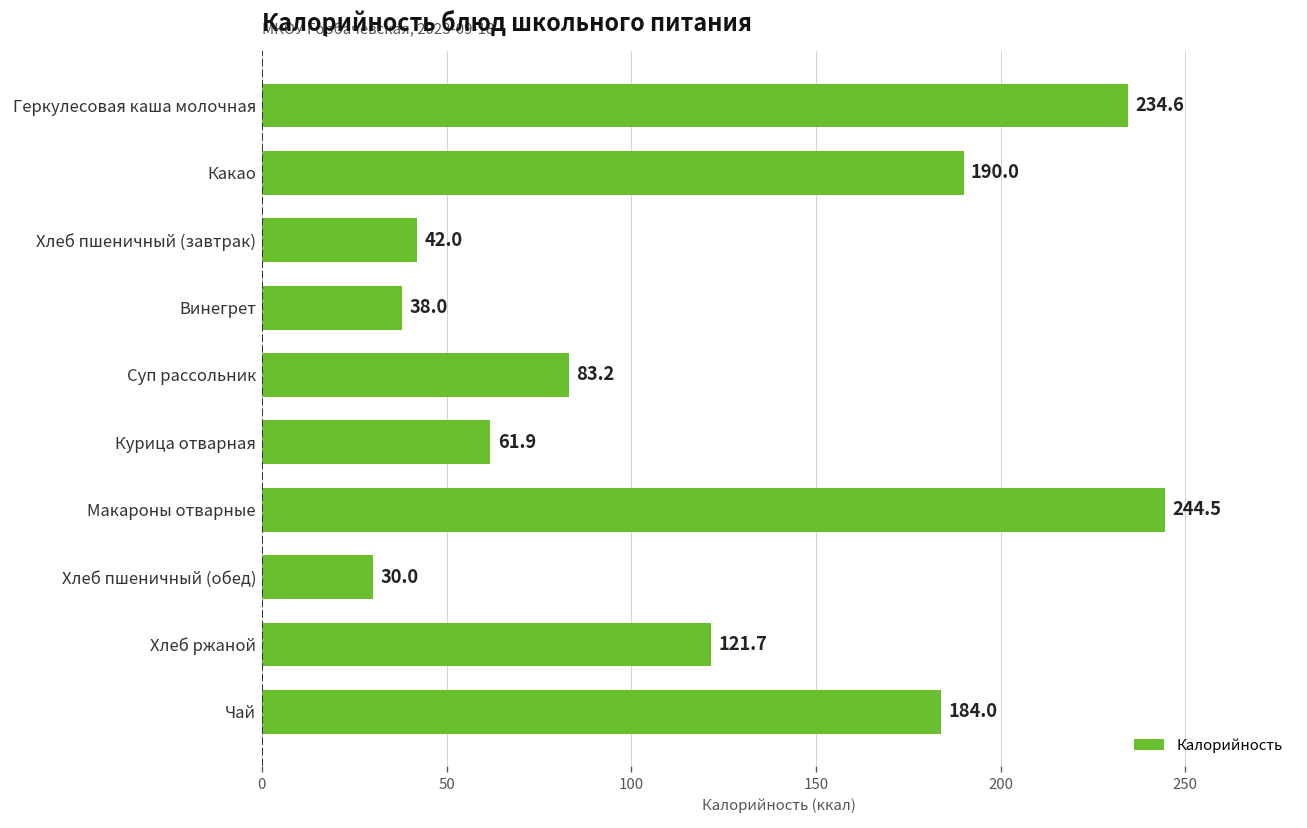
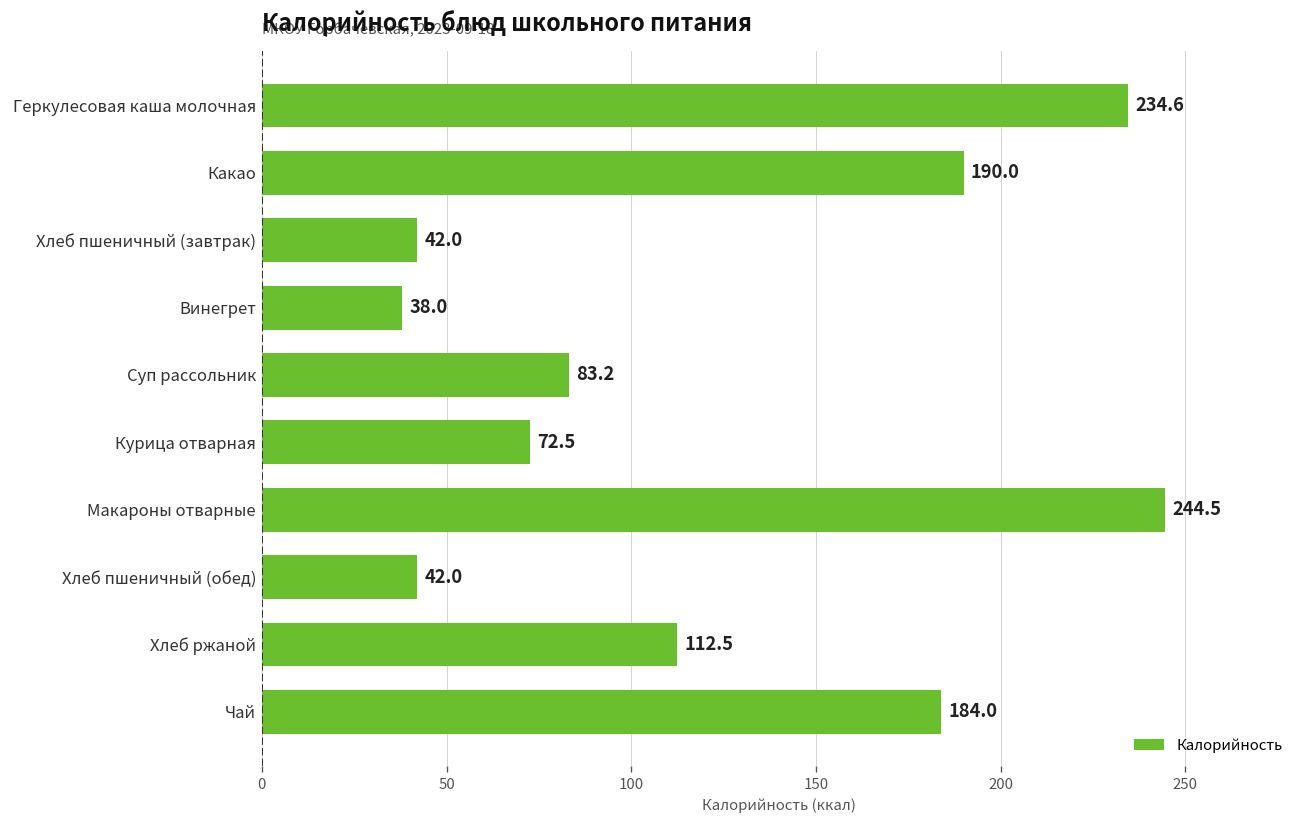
  {
    "Геркулесовая каша молочная": 234.6,
    "Какао": 190.0,
    "Хлеб пшеничный (завтрак)": 42.0,
    "Винегрет": 38.0,
    "Суп рассольник": 83.2,
-   "Курица отварная": 61.9,
+   "Курица отварная": 72.5,
    "Макароны отварные": 244.5,
-   "Хлеб пшеничный (обед)": 30.0,
-   "Хлеб ржаной": 121.7,
+   "Хлеб пшеничный (обед)": 42.0,
+   "Хлеб ржаной": 112.5,
    "Чай": 184.0
  }
